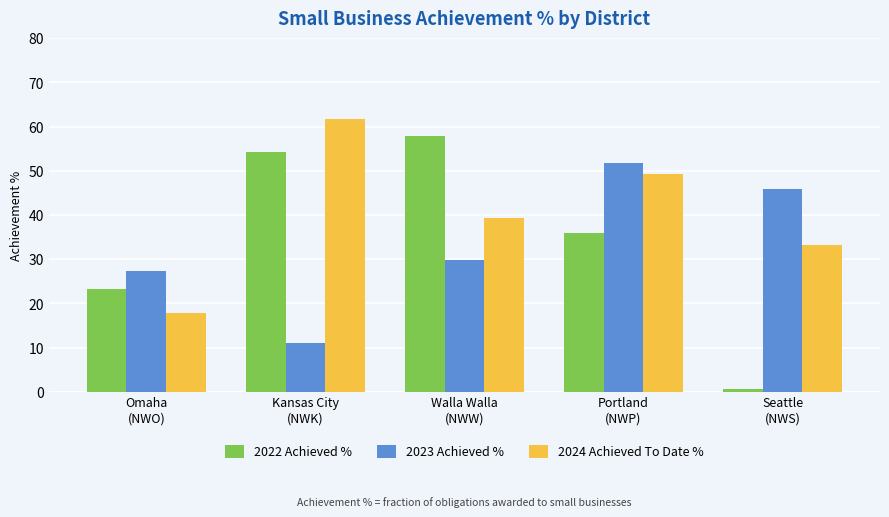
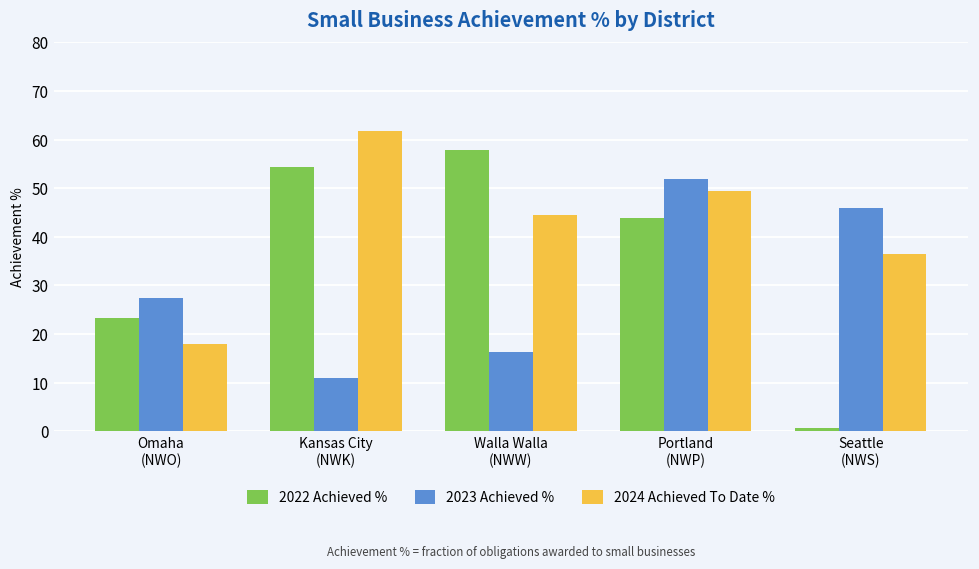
  {
    "2022 Achieved %": {
      "Omaha (NWO)": 23,
      "Kansas City (NWK)": 54,
      "Walla Walla (NWW)": 58,
-     "Portland (NWP)": 36,
+     "Portland (NWP)": 44,
      "Seattle (NWS)": 1
    },
    "2023 Achieved %": {
      "Omaha (NWO)": 27,
      "Kansas City (NWK)": 11,
-     "Walla Walla (NWW)": 30,
+     "Walla Walla (NWW)": 16,
      "Portland (NWP)": 52,
      "Seattle (NWS)": 46
    },
    "2024 Achieved To Date %": {
      "Omaha (NWO)": 18,
      "Kansas City (NWK)": 62,
-     "Walla Walla (NWW)": 39,
+     "Walla Walla (NWW)": 44,
      "Portland (NWP)": 49,
-     "Seattle (NWS)": 33
+     "Seattle (NWS)": 36
    }
  }
